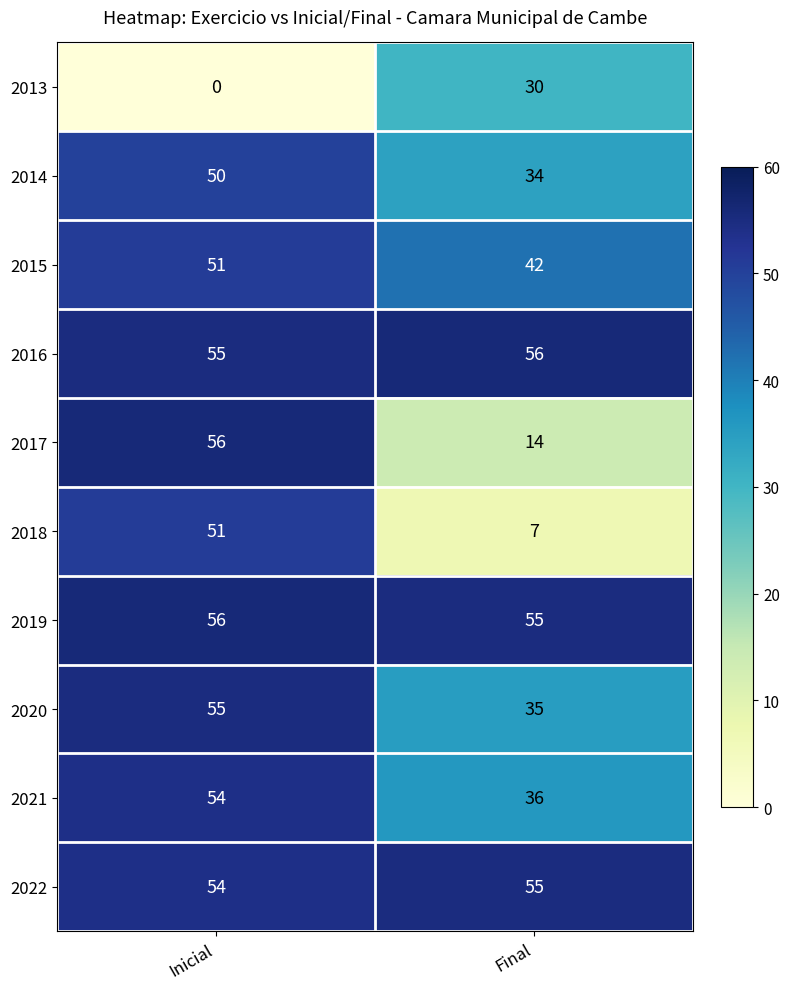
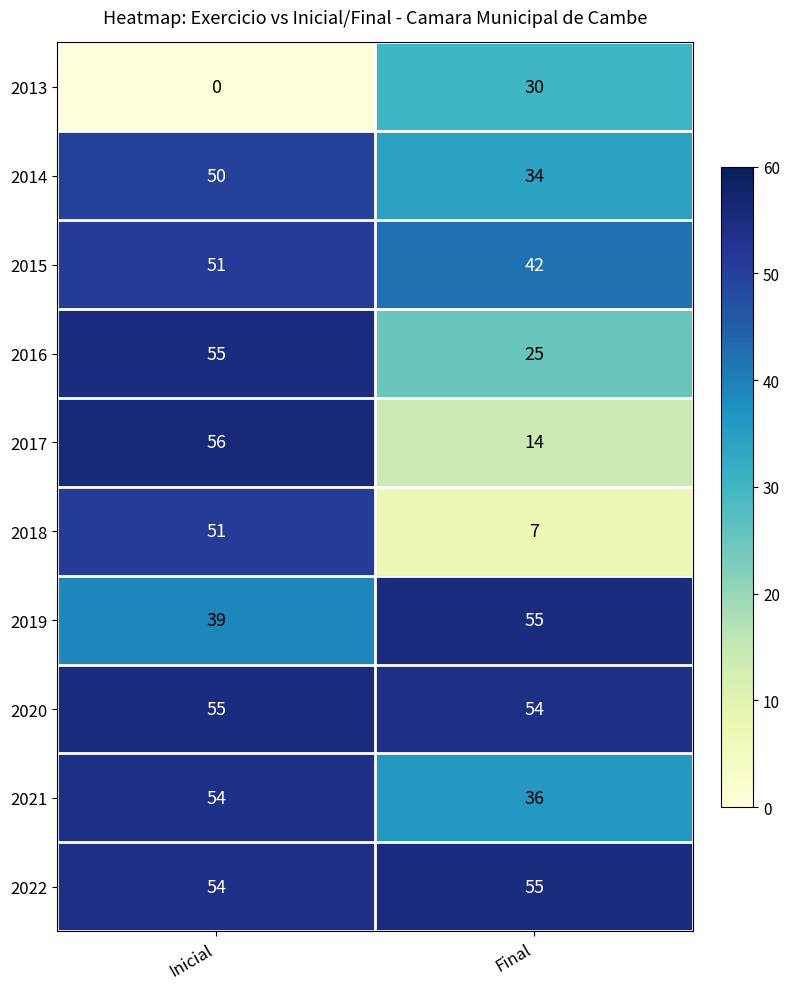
  {
    "2013": {
      "Inicial": 0,
      "Final": 30
    },
    "2014": {
      "Inicial": 50,
      "Final": 34
    },
    "2015": {
      "Inicial": 51,
      "Final": 42
    },
    "2016": {
      "Inicial": 55,
-     "Final": 56
+     "Final": 25
    },
    "2017": {
      "Inicial": 56,
      "Final": 14
    },
    "2018": {
      "Inicial": 51,
      "Final": 7
    },
    "2019": {
-     "Inicial": 56,
+     "Inicial": 39,
      "Final": 55
    },
    "2020": {
      "Inicial": 55,
-     "Final": 35
+     "Final": 54
    },
    "2021": {
      "Inicial": 54,
      "Final": 36
    },
    "2022": {
      "Inicial": 54,
      "Final": 55
    }
  }
